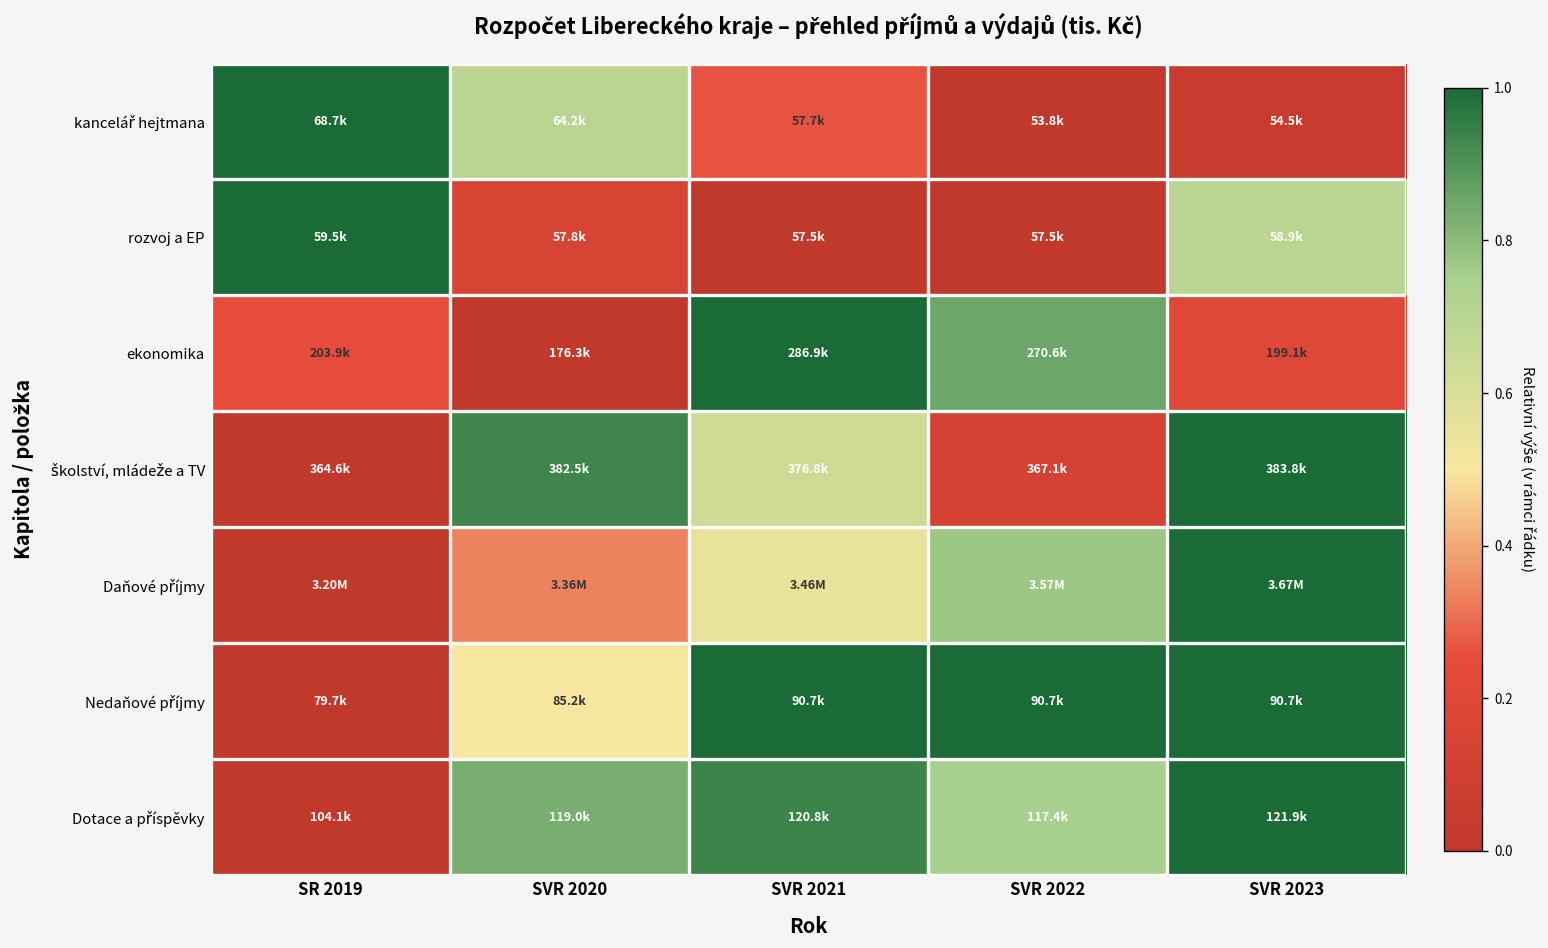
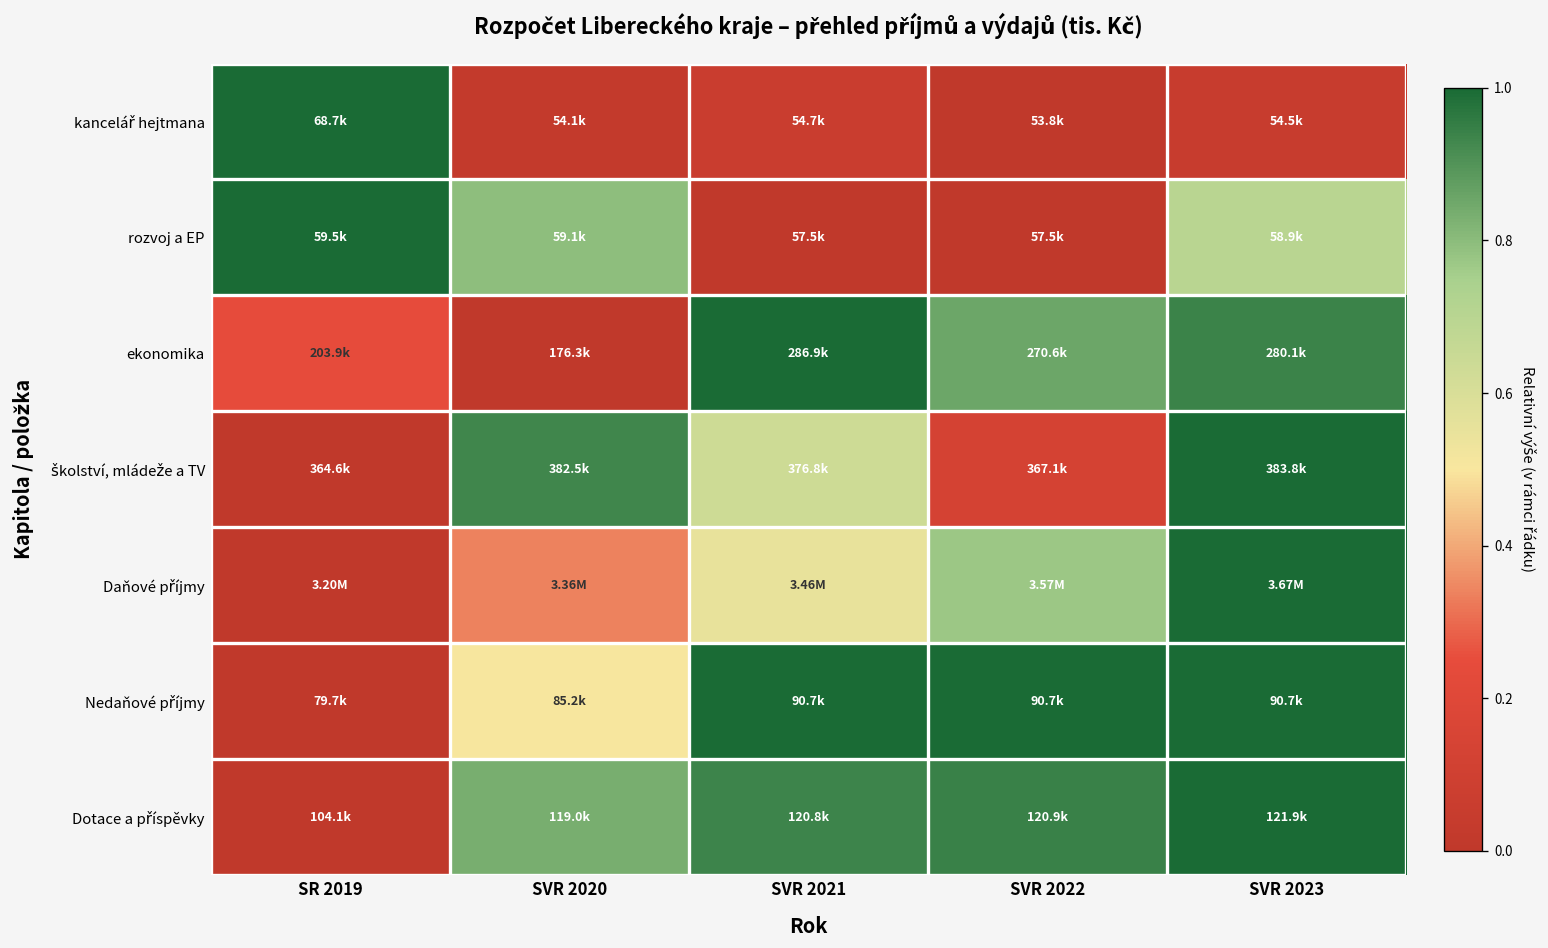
  {
    "kancelář hejtmana": {
      "SR 2019": "68.7k",
-     "SVR 2020": "64.2k",
-     "SVR 2021": "57.7k",
+     "SVR 2020": "54.1k",
+     "SVR 2021": "54.7k",
      "SVR 2022": "53.8k",
      "SVR 2023": "54.5k"
    },
    "rozvoj a EP": {
      "SR 2019": "59.5k",
-     "SVR 2020": "57.8k",
+     "SVR 2020": "59.1k",
      "SVR 2021": "57.5k",
      "SVR 2022": "57.5k",
      "SVR 2023": "58.9k"
    },
    "ekonomika": {
      "SR 2019": "203.9k",
      "SVR 2020": "176.3k",
      "SVR 2021": "286.9k",
      "SVR 2022": "270.6k",
-     "SVR 2023": "199.1k"
+     "SVR 2023": "280.1k"
    },
    "školství, mládeže a TV": {
      "SR 2019": "364.6k",
      "SVR 2020": "382.5k",
      "SVR 2021": "376.8k",
      "SVR 2022": "367.1k",
      "SVR 2023": "383.8k"
    },
    "Daňové příjmy": {
      "SR 2019": "3.20M",
      "SVR 2020": "3.36M",
      "SVR 2021": "3.46M",
      "SVR 2022": "3.57M",
      "SVR 2023": "3.67M"
    },
    "Nedaňové příjmy": {
      "SR 2019": "79.7k",
      "SVR 2020": "85.2k",
      "SVR 2021": "90.7k",
      "SVR 2022": "90.7k",
      "SVR 2023": "90.7k"
    },
    "Dotace a příspěvky": {
      "SR 2019": "104.1k",
      "SVR 2020": "119.0k",
      "SVR 2021": "120.8k",
-     "SVR 2022": "117.4k",
+     "SVR 2022": "120.9k",
      "SVR 2023": "121.9k"
    }
  }
